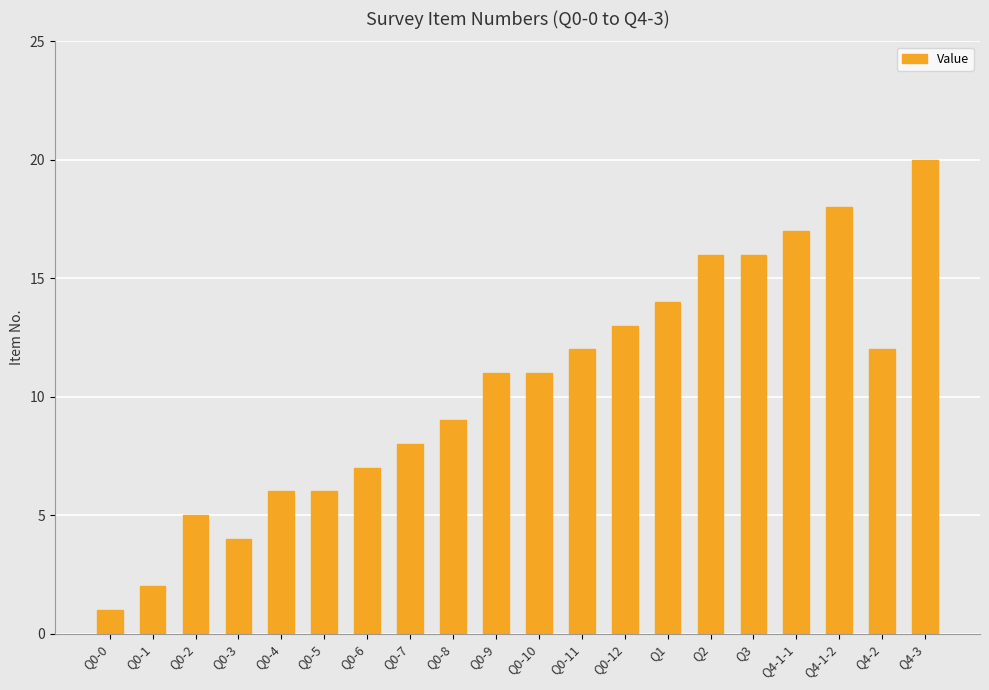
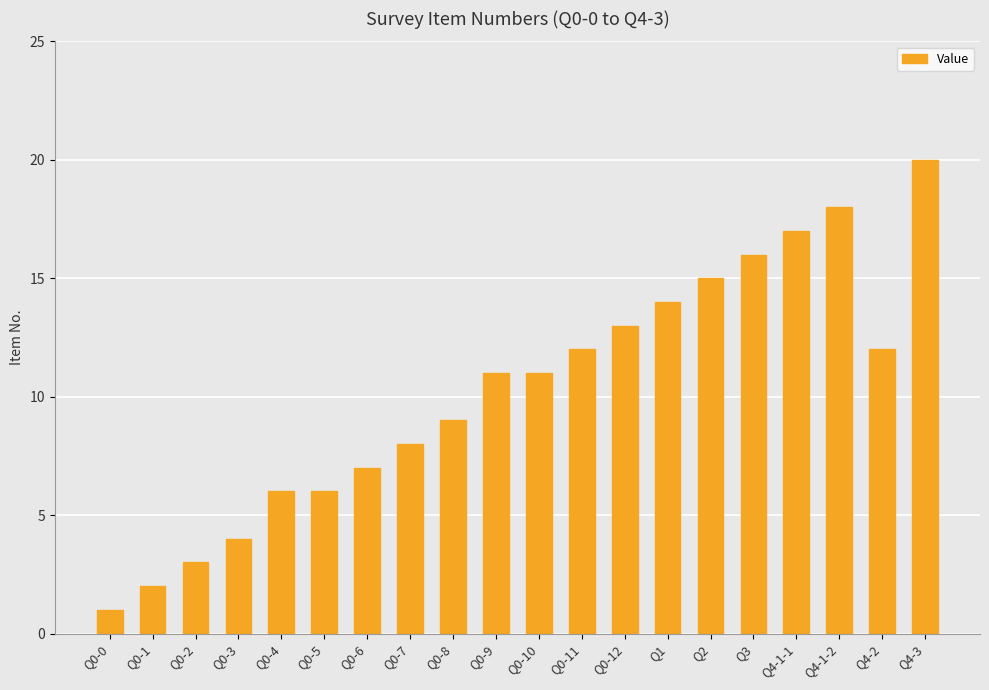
  {
    "Q0-0": 1,
    "Q0-1": 2,
-   "Q0-2": 5,
+   "Q0-2": 3,
    "Q0-3": 4,
    "Q0-4": 6,
    "Q0-5": 6,
    "Q0-6": 7,
    "Q0-7": 8,
    "Q0-8": 9,
    "Q0-9": 11,
    "Q0-10": 11,
    "Q0-11": 12,
    "Q0-12": 13,
    "Q1": 14,
-   "Q2": 16,
+   "Q2": 15,
    "Q3": 16,
    "Q4-1-1": 17,
    "Q4-1-2": 18,
    "Q4-2": 12,
    "Q4-3": 20
  }
